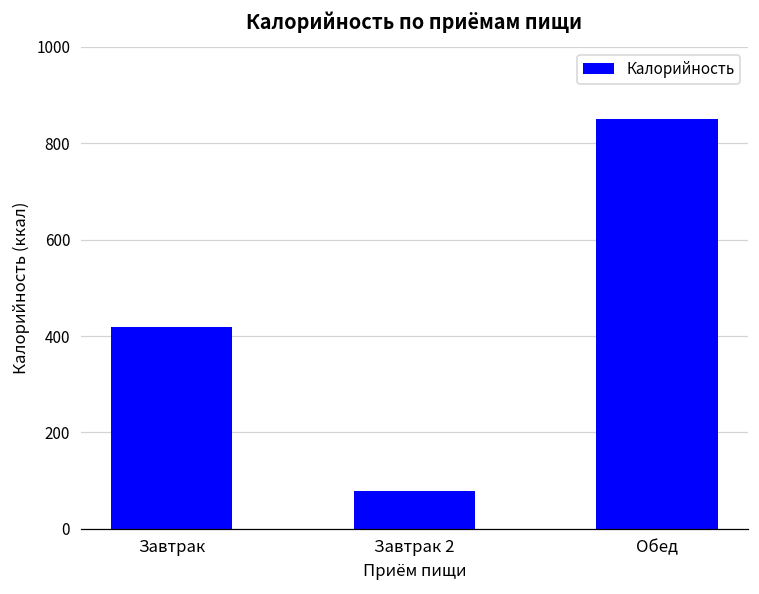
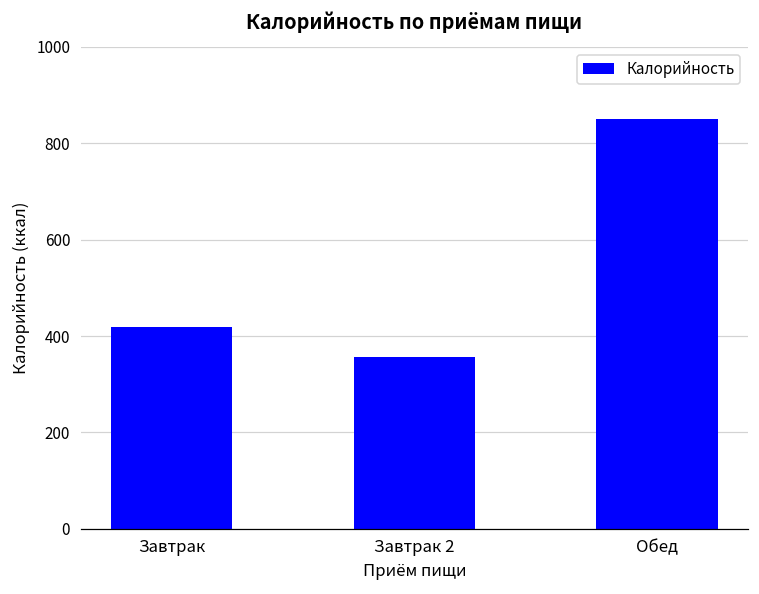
  {
    "Завтрак": 420,
-   "Завтрак 2": 80,
+   "Завтрак 2": 360,
    "Обед": 850
  }
